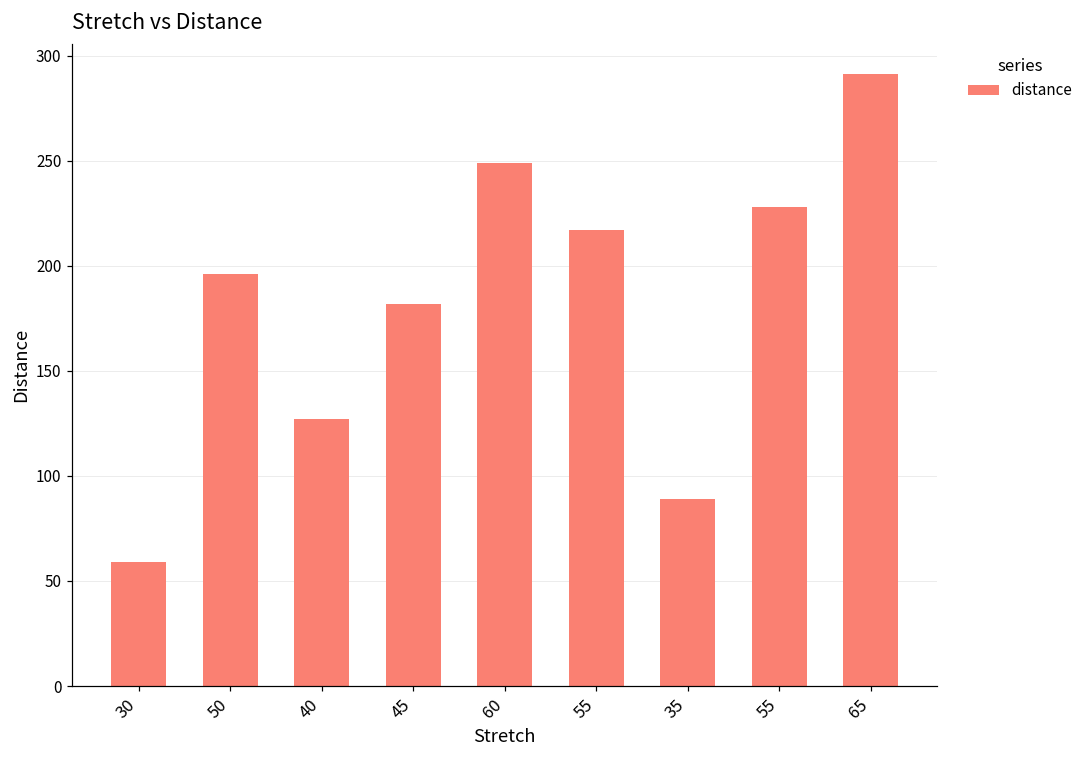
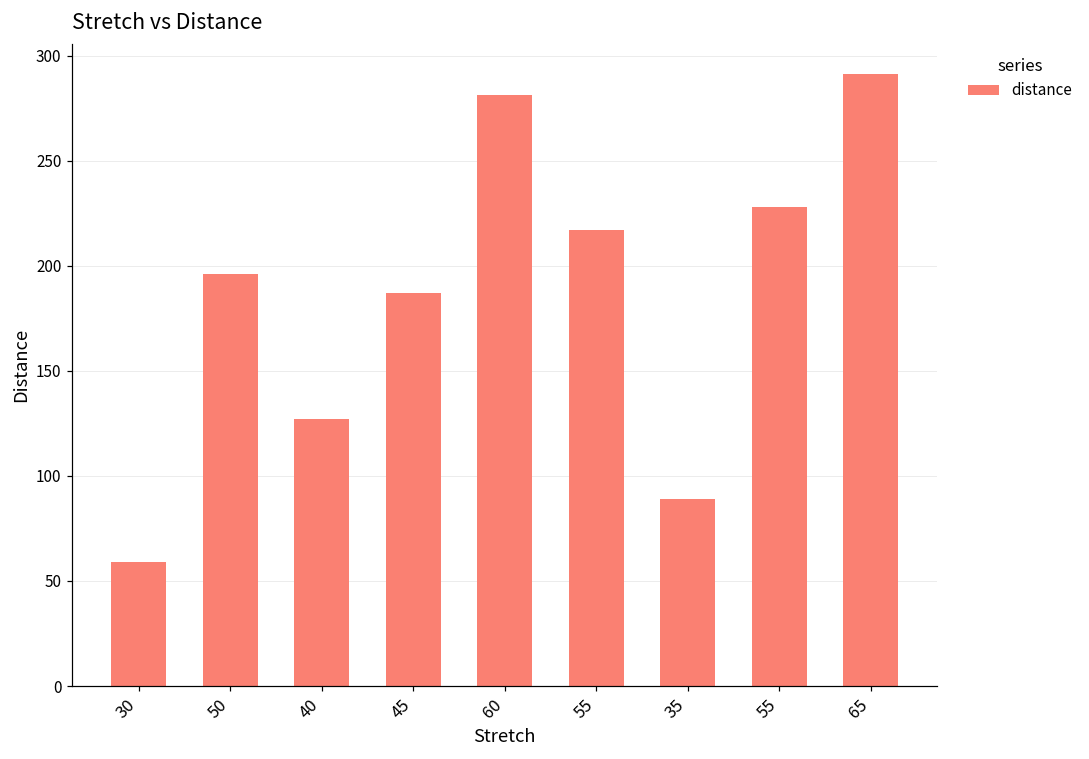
  {
    "30": 59,
    "50": 196,
    "40": 127,
-   "45": 182,
-   "60": 249,
+   "45": 187,
+   "60": 281,
    "35": 89,
    "65": 291
  }
